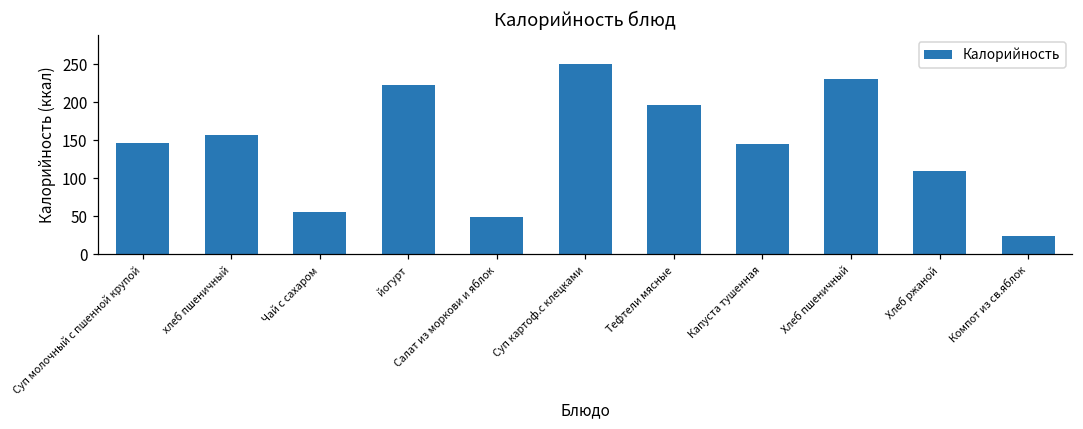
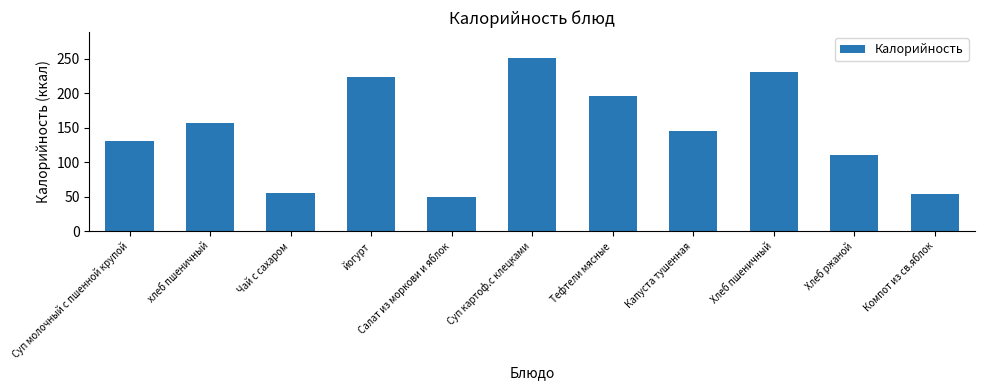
  {
-   "Суп молочный с пшенной крупой": 150,
+   "Суп молочный с пшенной крупой": 130,
    "хлеб пшеничный": 160,
    "Чай с сахаром": 60,
    "йогурт": 220,
    "Салат из моркови и яблок": 50,
    "Суп картоф.с клецками": 250,
    "Тефтели мясные": 200,
    "Капуста тушенная": 140,
    "Хлеб пшеничный": 230,
    "Хлеб ржаной": 110,
-   "Компот из св.яблок": 20
+   "Компот из св.яблок": 50
  }
